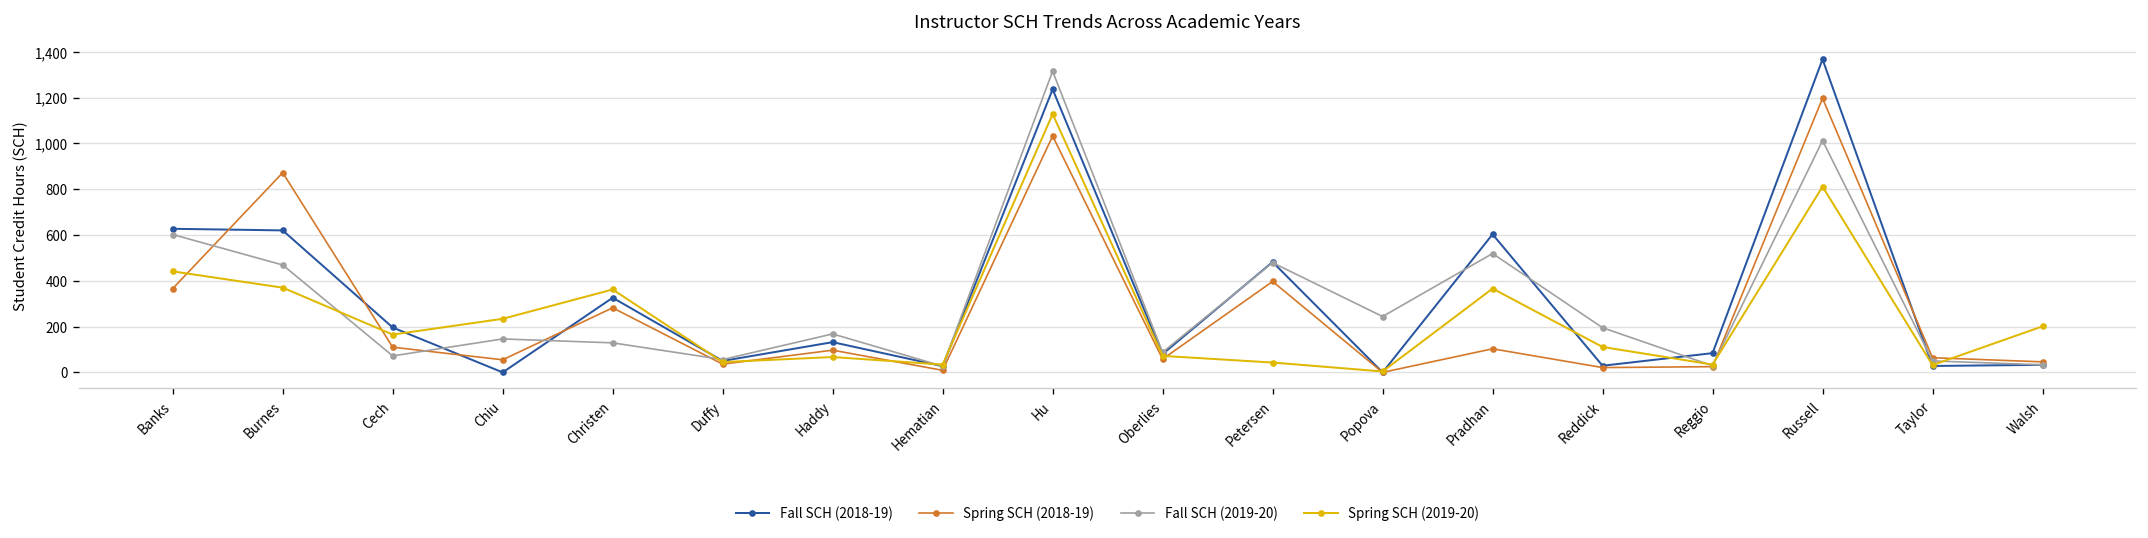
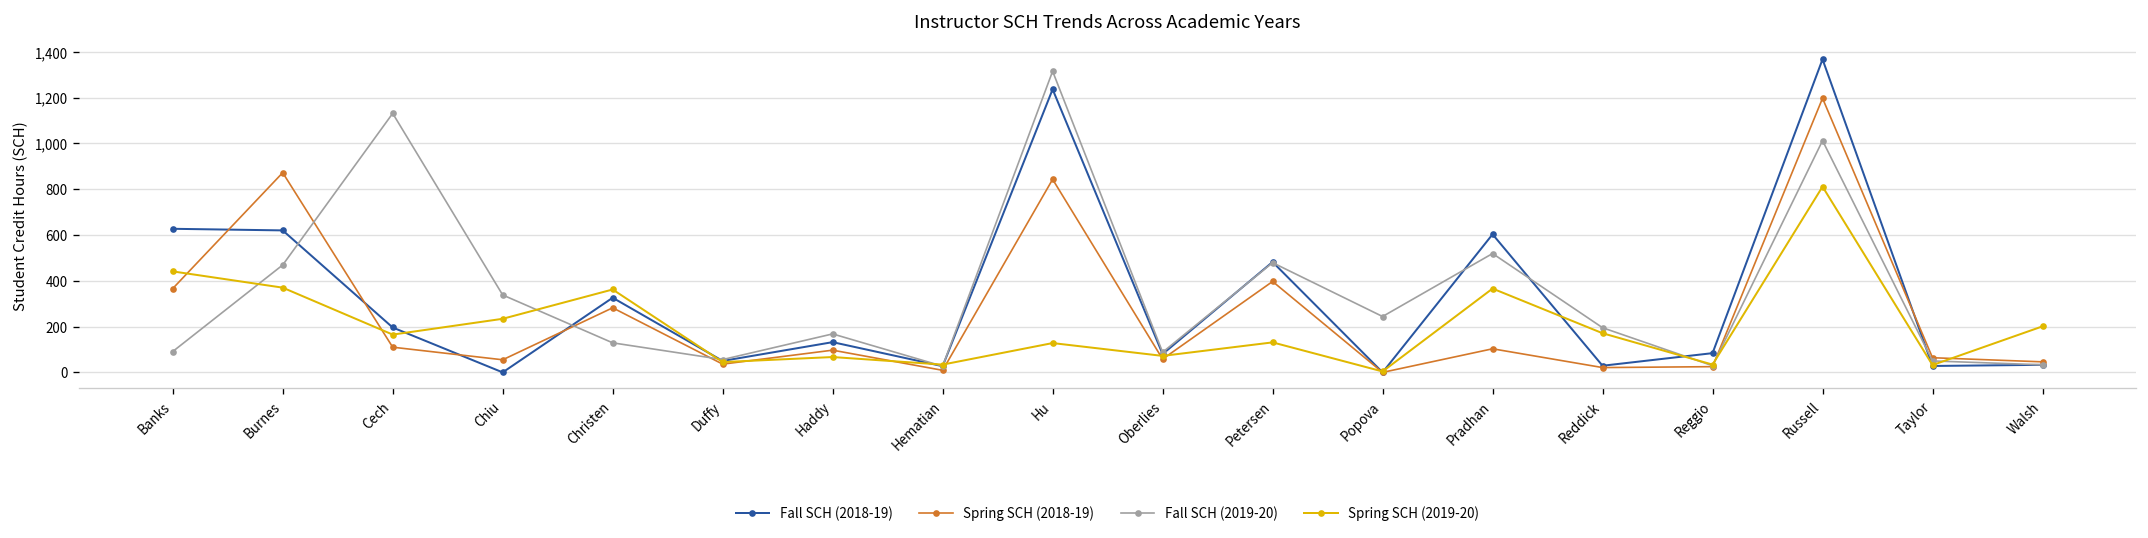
  {
    "Fall SCH (2018-19)": {
      "Banks": "630",
      "Burnes": "620",
      "Cech": "200",
      "Chiu": "0",
      "Christen": "330",
      "Haddy": "130",
      "Hu": "1,240",
      "Pradhan": "600",
      "Reggio": "80",
      "Russell": "1,370"
    },
    "Spring SCH (2018-19)": {
      "Banks": "370",
      "Burnes": "870",
      "Cech": "110",
      "Chiu": "60",
      "Christen": "280",
      "Haddy": "100",
      "Hematian": "10",
-     "Hu": "1,030",
+     "Hu": "840",
      "Oberlies": "60",
      "Petersen": "400",
      "Pradhan": "100",
      "Russell": "1,200",
      "Taylor": "60"
    },
    "Fall SCH (2019-20)": {
-     "Banks": "600",
+     "Banks": "90",
      "Burnes": "470",
-     "Cech": "70",
-     "Chiu": "150",
+     "Cech": "1,130",
+     "Chiu": "340",
      "Christen": "130",
      "Haddy": "170",
      "Hu": "1,320",
      "Popova": "240",
      "Pradhan": "520",
      "Reddick": "200",
      "Russell": "1,010",
      "Taylor": "50"
    },
    "Spring SCH (2019-20)": {
      "Banks": "440",
      "Burnes": "370",
      "Cech": "170",
      "Chiu": "230",
      "Christen": "360",
      "Haddy": "70",
-     "Hu": "1,130",
-     "Petersen": "40",
+     "Hu": "130",
+     "Petersen": "130",
      "Pradhan": "370",
-     "Reddick": "110",
+     "Reddick": "170",
      "Russell": "810",
      "Walsh": "200"
    }
  }
